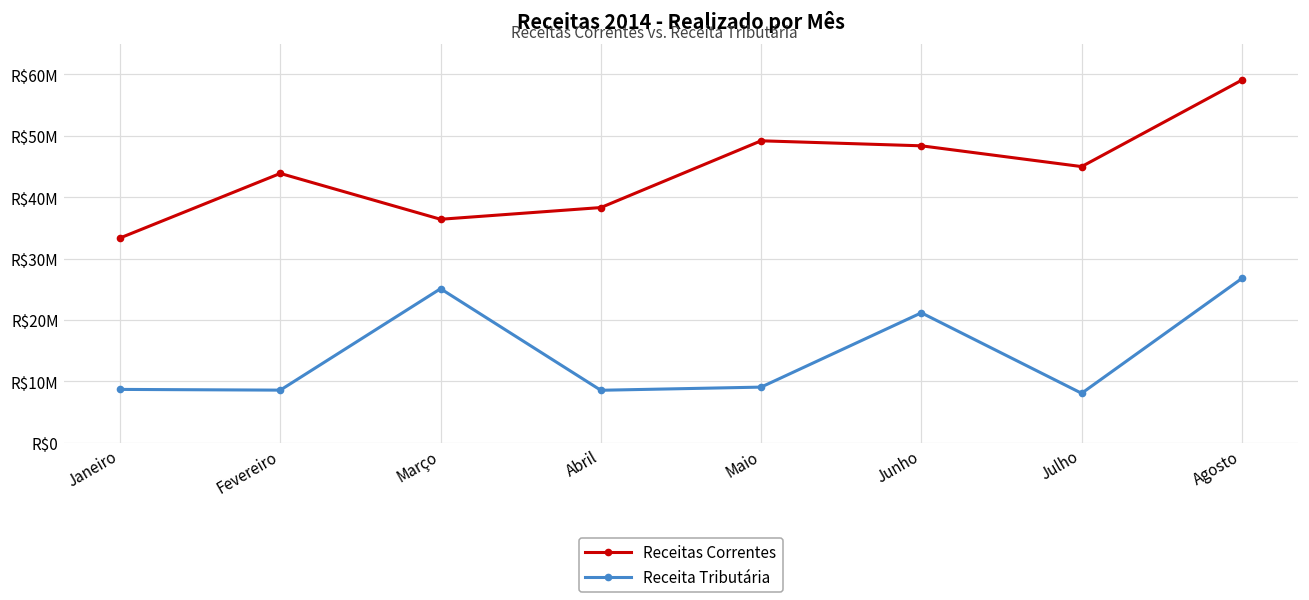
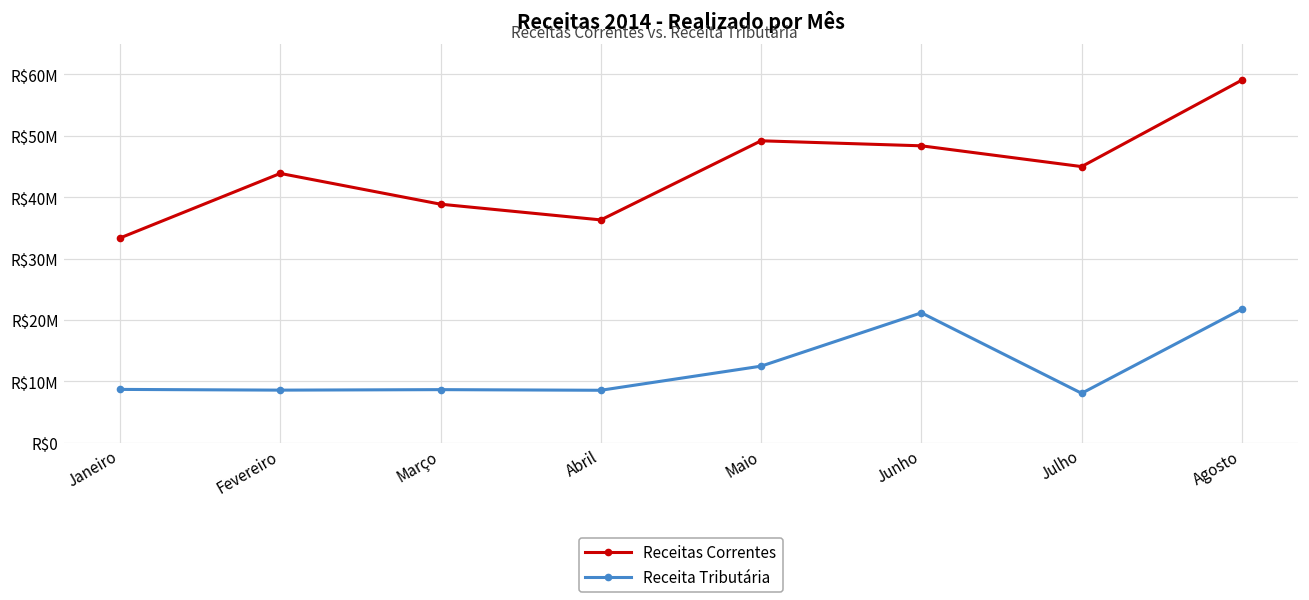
  {
    "Receitas Correntes": {
      "Janeiro": "R$33000000",
      "Fevereiro": "R$44000000",
-     "Março": "R$36000000",
-     "Abril": "R$38000000",
+     "Março": "R$39000000",
+     "Abril": "R$36000000",
      "Maio": "R$49000000",
      "Junho": "R$48000000",
      "Julho": "R$45000000",
      "Agosto": "R$59000000"
    },
    "Receita Tributária": {
      "Janeiro": "R$9000000",
      "Fevereiro": "R$9000000",
-     "Março": "R$25000000",
+     "Março": "R$9000000",
      "Abril": "R$9000000",
-     "Maio": "R$9000000",
+     "Maio": "R$12000000",
      "Junho": "R$21000000",
      "Julho": "R$8000000",
-     "Agosto": "R$27000000"
+     "Agosto": "R$22000000"
    }
  }
